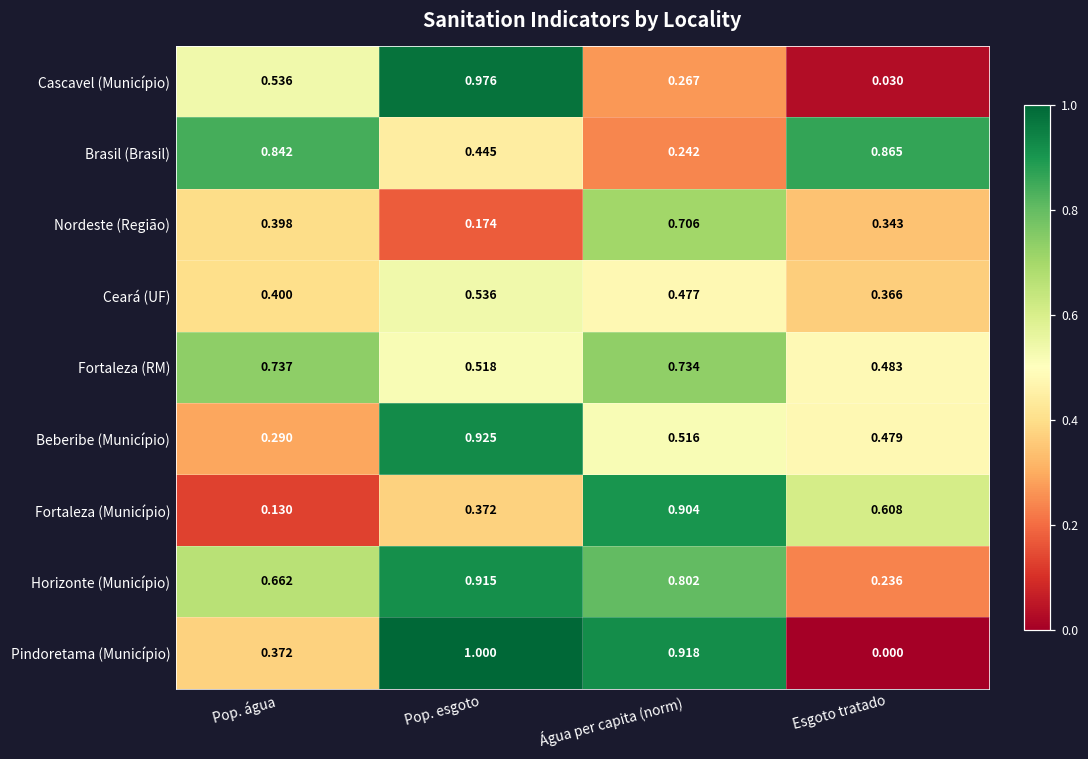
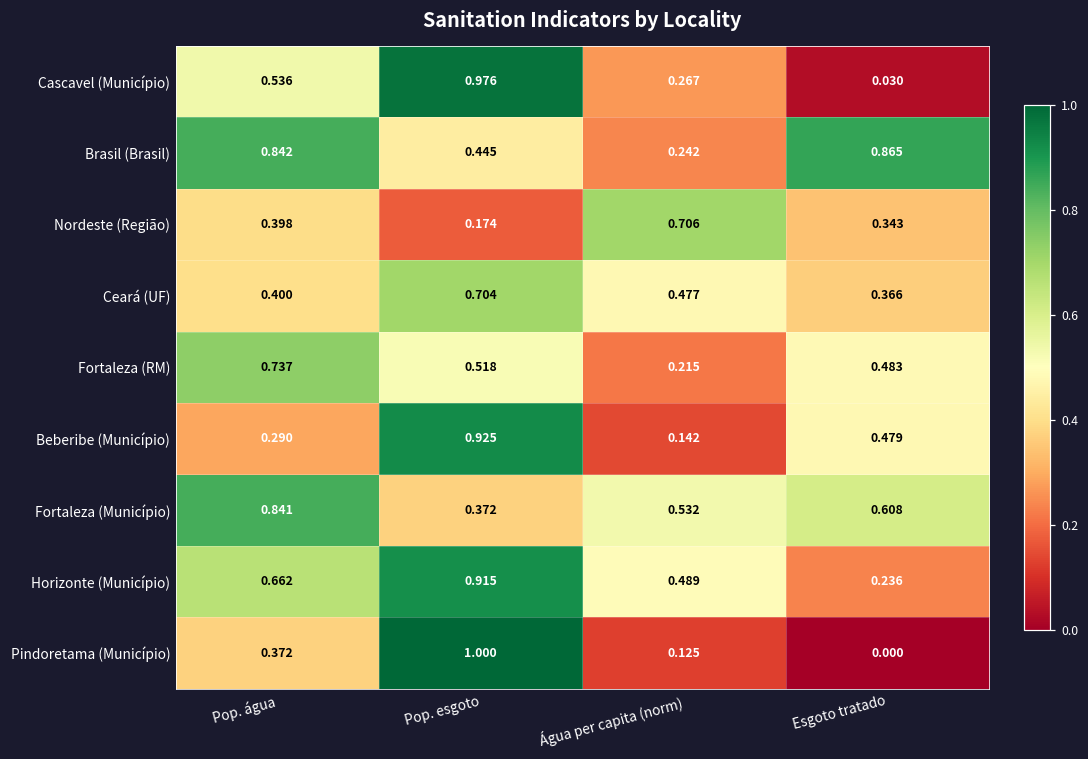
  {
    "Cascavel (Município)": {
      "Pop. água": 0.536,
      "Pop. esgoto": 0.976,
      "Água per capita (norm)": 0.267,
      "Esgoto tratado": 0.030
    },
    "Brasil (Brasil)": {
      "Pop. água": 0.842,
      "Pop. esgoto": 0.445,
      "Água per capita (norm)": 0.242,
      "Esgoto tratado": 0.865
    },
    "Nordeste (Região)": {
      "Pop. água": 0.398,
      "Pop. esgoto": 0.174,
      "Água per capita (norm)": 0.706,
      "Esgoto tratado": 0.343
    },
    "Ceará (UF)": {
      "Pop. água": 0.400,
-     "Pop. esgoto": 0.536,
+     "Pop. esgoto": 0.704,
      "Água per capita (norm)": 0.477,
      "Esgoto tratado": 0.366
    },
    "Fortaleza (RM)": {
      "Pop. água": 0.737,
      "Pop. esgoto": 0.518,
-     "Água per capita (norm)": 0.734,
+     "Água per capita (norm)": 0.215,
      "Esgoto tratado": 0.483
    },
    "Beberibe (Município)": {
      "Pop. água": 0.290,
      "Pop. esgoto": 0.925,
-     "Água per capita (norm)": 0.516,
+     "Água per capita (norm)": 0.142,
      "Esgoto tratado": 0.479
    },
    "Fortaleza (Município)": {
-     "Pop. água": 0.130,
+     "Pop. água": 0.841,
      "Pop. esgoto": 0.372,
-     "Água per capita (norm)": 0.904,
+     "Água per capita (norm)": 0.532,
      "Esgoto tratado": 0.608
    },
    "Horizonte (Município)": {
      "Pop. água": 0.662,
      "Pop. esgoto": 0.915,
-     "Água per capita (norm)": 0.802,
+     "Água per capita (norm)": 0.489,
      "Esgoto tratado": 0.236
    },
    "Pindoretama (Município)": {
      "Pop. água": 0.372,
      "Pop. esgoto": 1.000,
-     "Água per capita (norm)": 0.918,
+     "Água per capita (norm)": 0.125,
      "Esgoto tratado": 0.000
    }
  }
